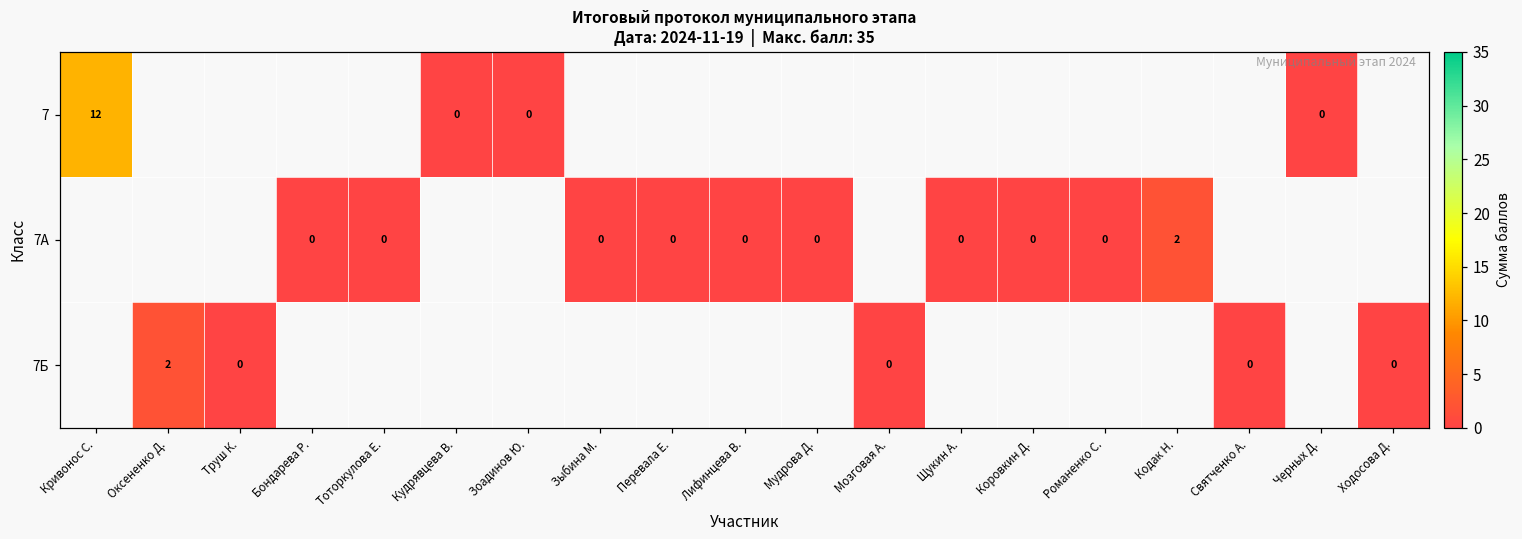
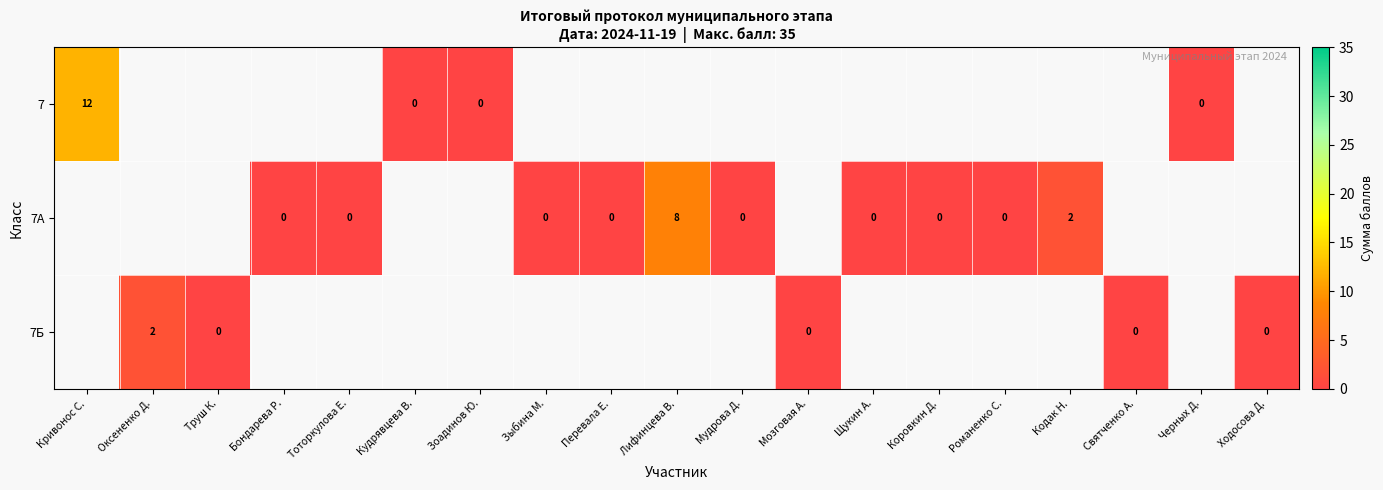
  {
    "7": {
      "Кривонос С.": 12,
      "Кудрявцева В.": 0,
      "Зоадинов Ю.": 0
    },
    "7А": {
      "Бондарева Р.": 0,
      "Тоторкулова Е.": 0,
      "Зыбина М.": 0,
      "Перевала Е.": 0,
-     "Лифинцева В.": 0,
+     "Лифинцева В.": 8,
      "Мудрова Д.": 0,
      "Щукин А.": 0,
      "Коровкин Д.": 0,
      "Романенко С.": 0,
      "Кодак Н.": 2
    },
    "7Б": {
      "Оксененко Д.": 2,
      "Труш К.": 0,
      "Мозговая А.": 0,
      "Святченко А.": 0,
      "Ходосова Д.": 0
    }
  }
